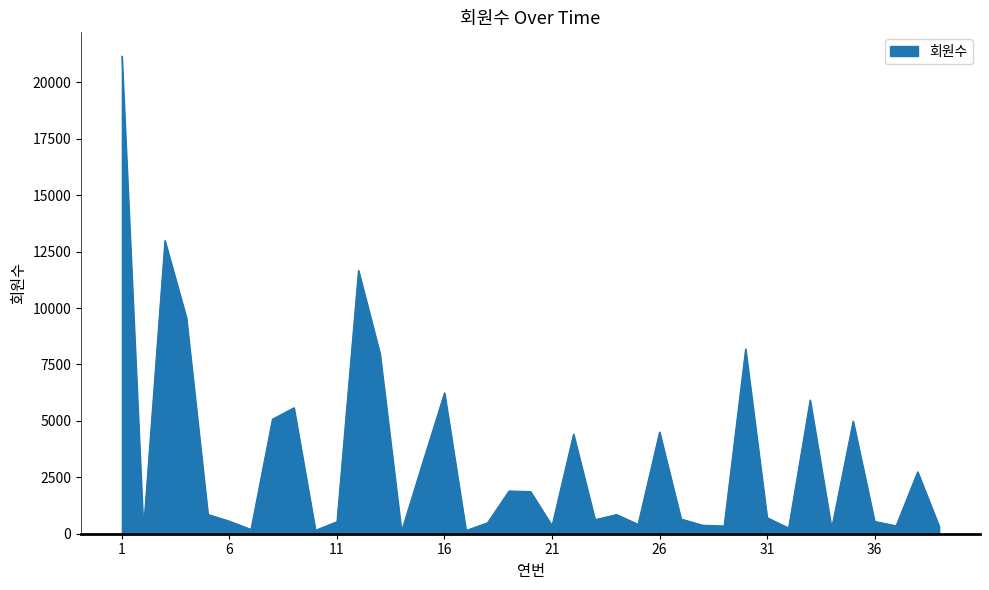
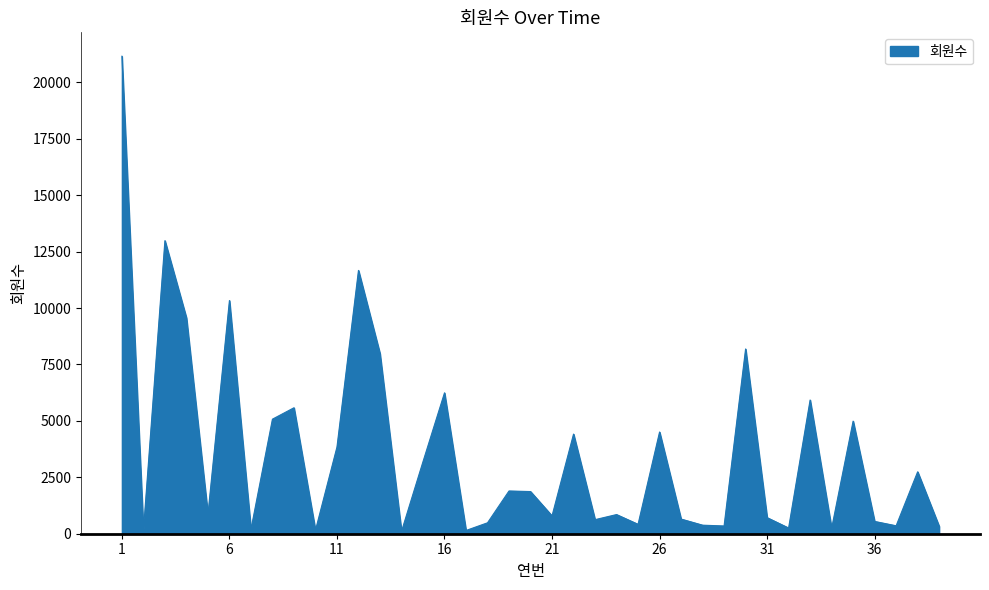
  {
    "1": 21200,
-   "6": 600,
-   "11": 500,
+   "6": 10300,
+   "11": 3800,
    "16": 6200,
-   "21": 400,
+   "21": 800,
    "26": 4500,
    "31": 700,
    "36": 500
  }
